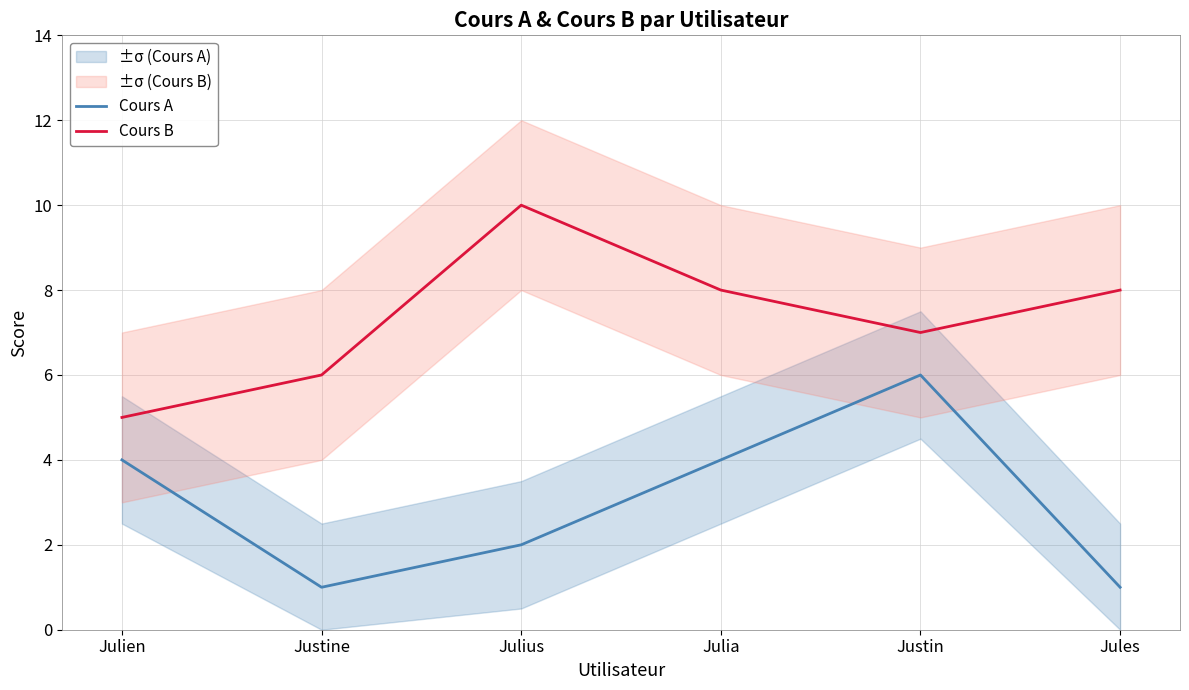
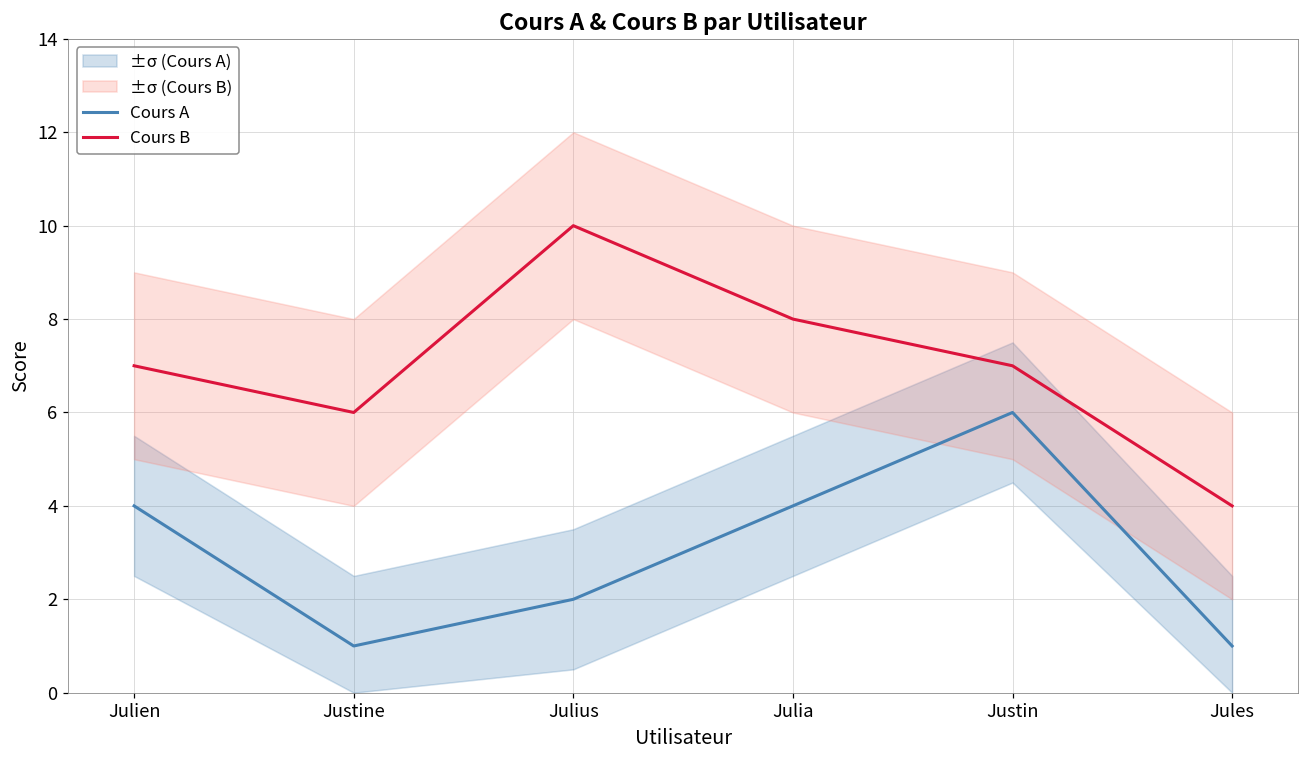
  {
    "Cours B": {
-     "Julien": 5,
+     "Julien": 7,
      "Justine": 6,
      "Julius": 10,
      "Julia": 8,
      "Justin": 7,
-     "Jules": 8
+     "Jules": 4
    }
  }
